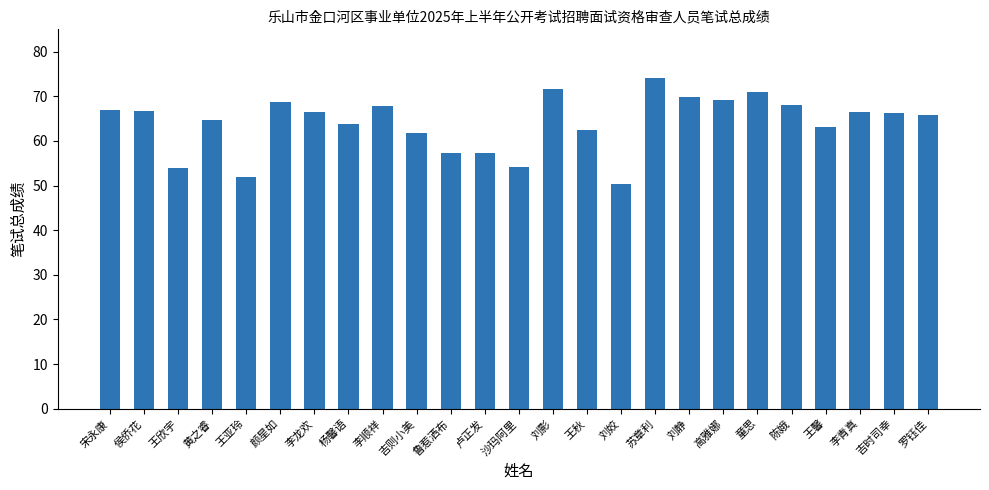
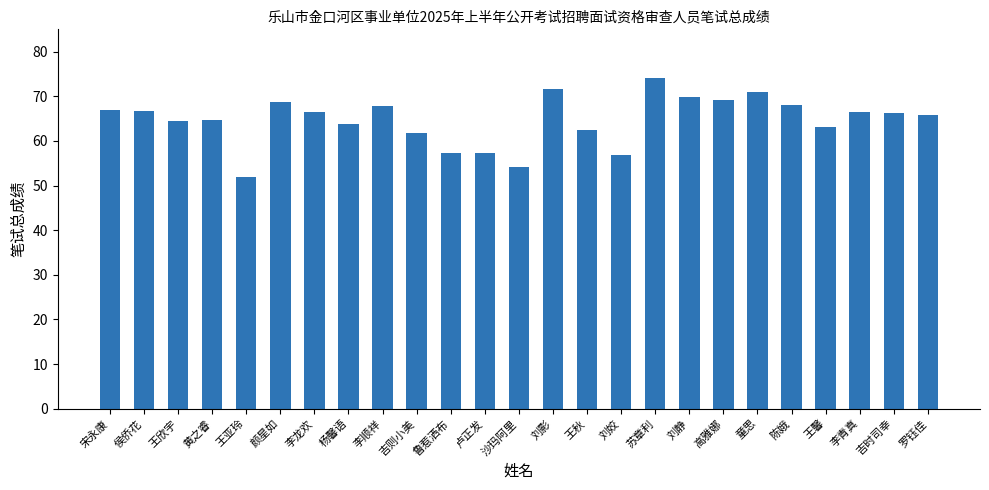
  {
    "宋永康": 67,
    "侯侨花": 67,
-   "王欣宇": 54,
+   "王欣宇": 65,
    "黄之睿": 65,
    "王亚玲": 52,
    "颜星如": 69,
    "李龙欢": 66,
    "杨馨语": 64,
    "李顺祥": 68,
    "吉则小美": 62,
    "鲁惹洒布": 57,
    "卢正发": 57,
    "沙玛阿里": 54,
    "刘影": 72,
    "王秋": 62,
-   "刘姣": 50,
+   "刘姣": 57,
    "苏章利": 74,
    "刘静": 70,
    "高雅娜": 69,
    "童思": 71,
    "陈娥": 68,
    "王馨": 63,
    "李青真": 66,
    "吉时司幸": 66,
    "罗钰佳": 66
  }
